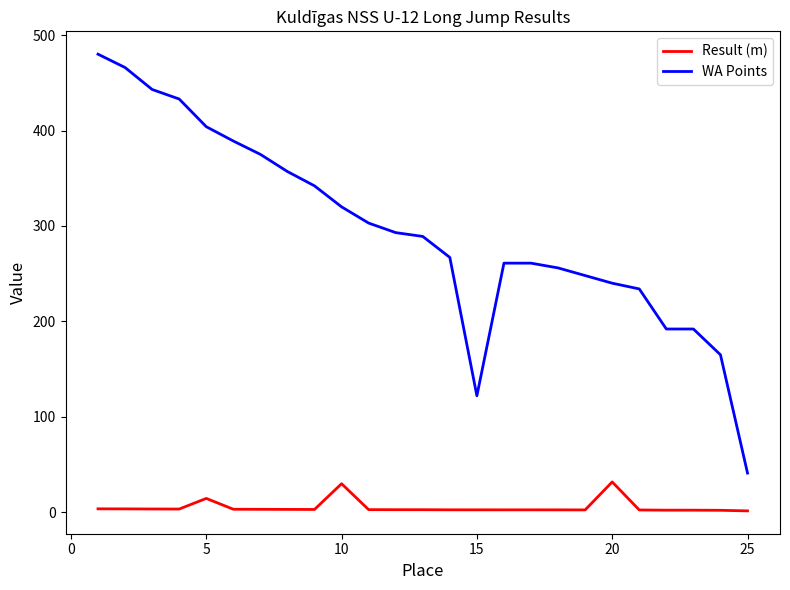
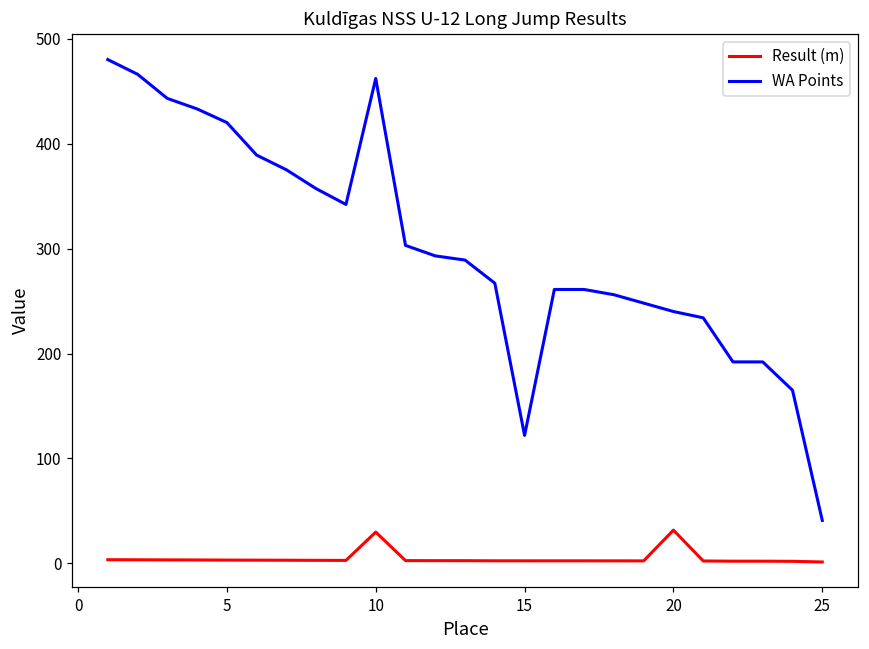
  {
    "Result (m)": {
-     "5": 10,
+     "5": 0,
      "10": 30,
      "15": 0,
      "20": 30,
      "25": 0
    },
    "WA Points": {
-     "5": 400,
-     "10": 320,
+     "5": 420,
+     "10": 460,
      "15": 120,
      "20": 240,
      "25": 40
    }
  }
